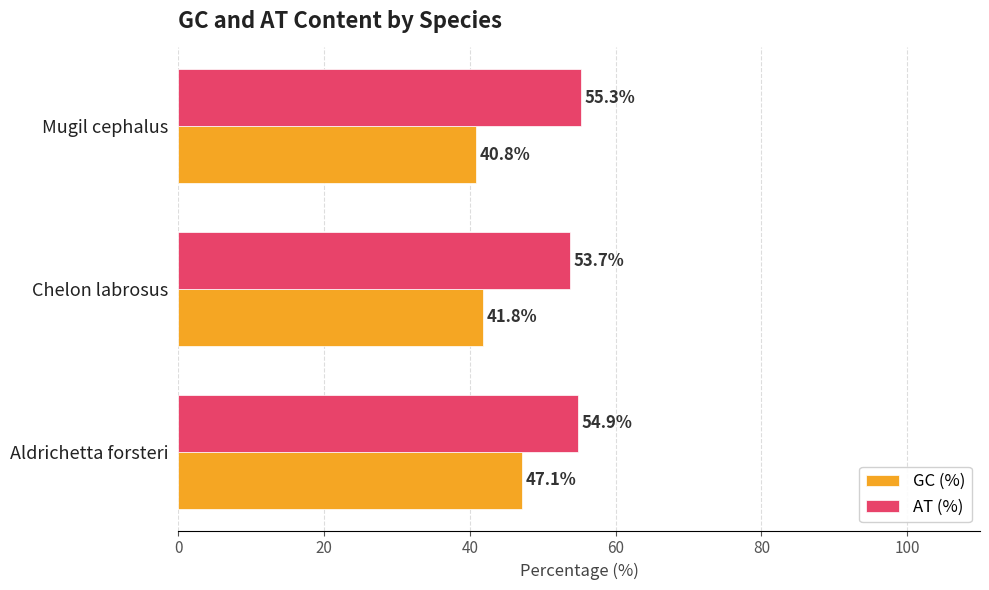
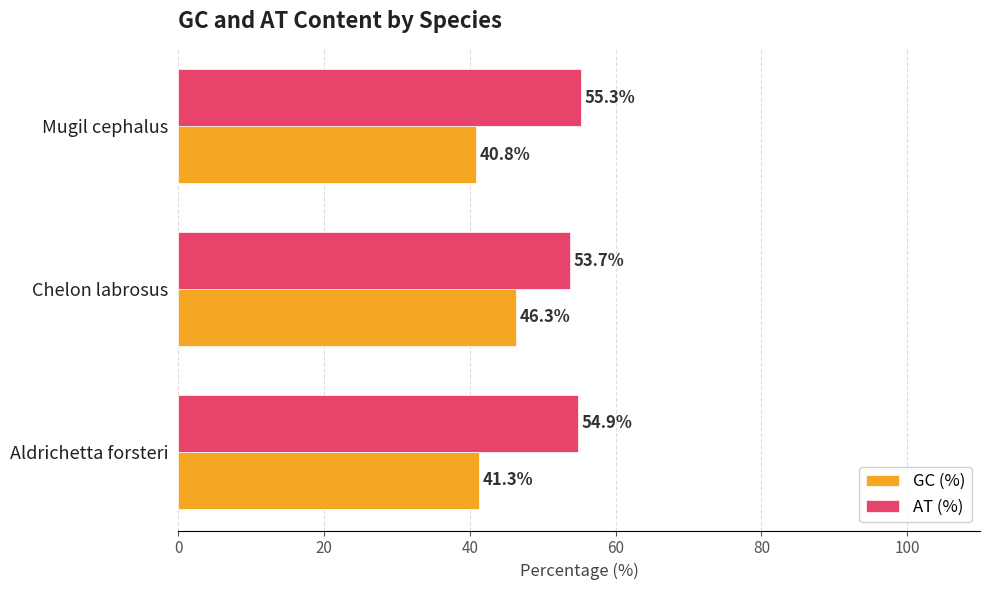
  {
    "GC (%)": {
      "Mugil cephalus": "40.8%",
-     "Chelon labrosus": "41.8%",
-     "Aldrichetta forsteri": "47.1%"
+     "Chelon labrosus": "46.3%",
+     "Aldrichetta forsteri": "41.3%"
    },
    "AT (%)": {
      "Mugil cephalus": "55.3%",
      "Chelon labrosus": "53.7%",
      "Aldrichetta forsteri": "54.9%"
    }
  }
